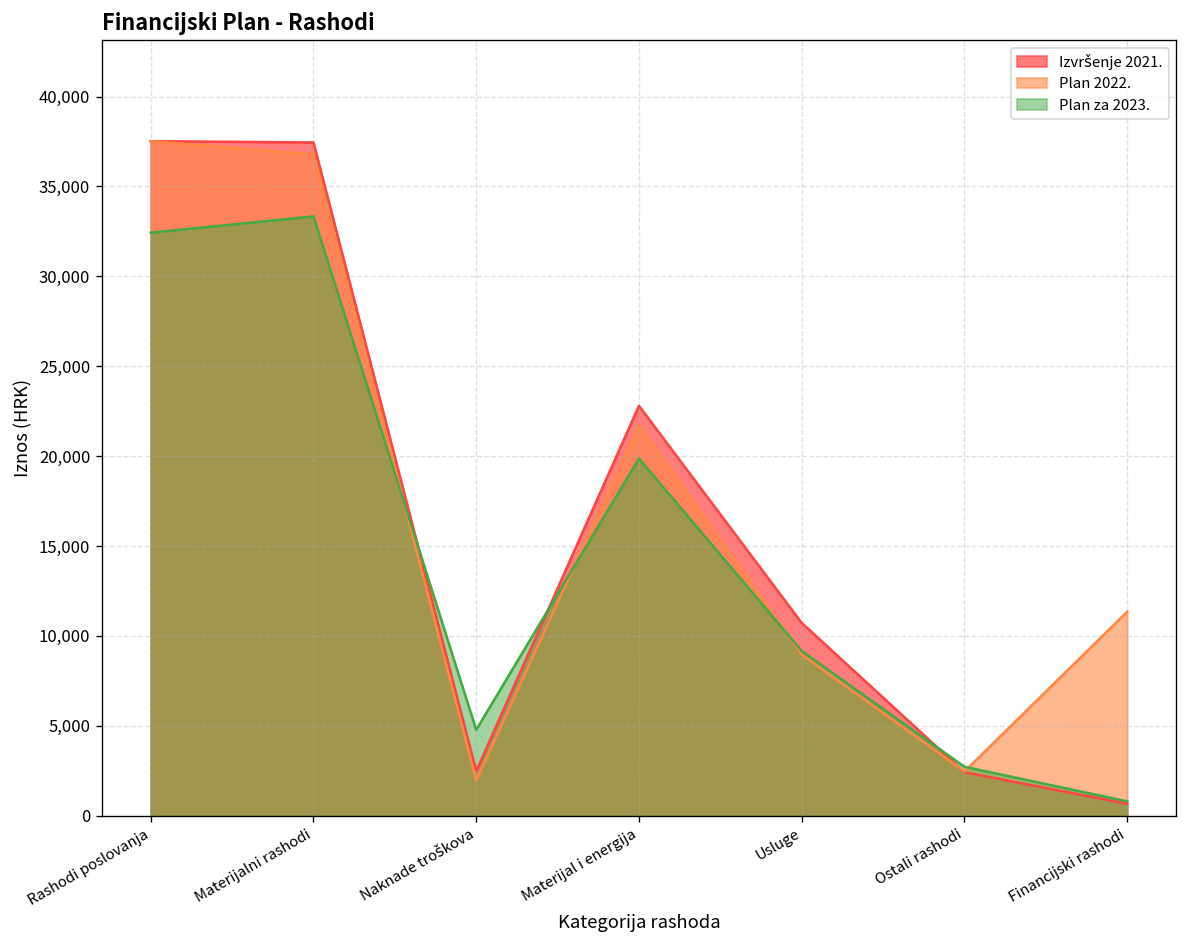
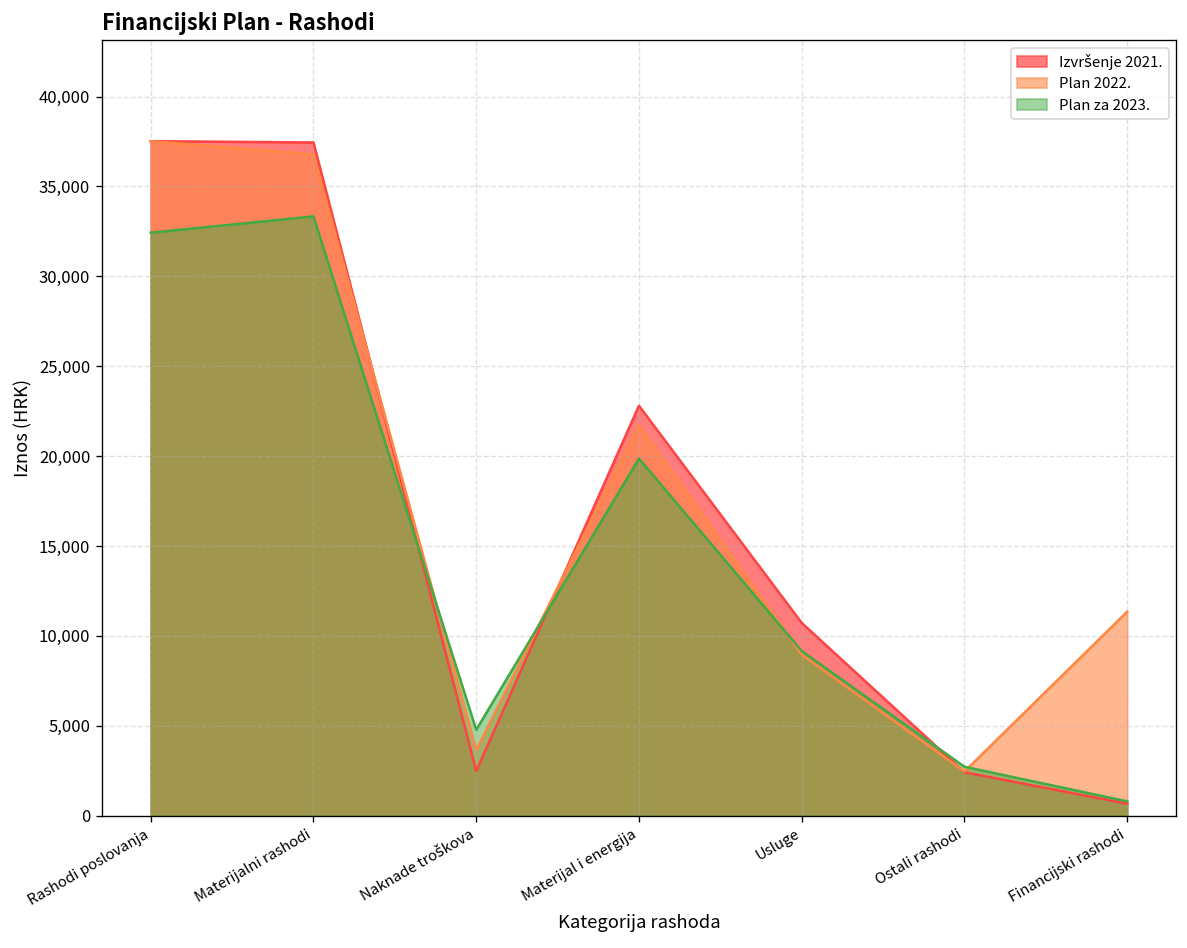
  {
    "Izvršenje 2021.": {
      "Materijalni rashodi": "37,400",
      "Naknade troškova": "2,500",
      "Materijal i energija": "22,800",
      "Usluge": "10,700"
    },
    "Plan 2022.": {
      "Materijalni rashodi": "36,800",
-     "Naknade troškova": "2,000",
+     "Naknade troškova": "3,600",
      "Materijal i energija": "21,700",
      "Usluge": "9,000",
      "Financijski rashodi": "11,300"
    },
    "Plan za 2023.": {
      "Rashodi poslovanja": "32,400",
      "Materijalni rashodi": "33,300",
      "Naknade troškova": "4,800",
      "Materijal i energija": "19,900",
      "Usluge": "9,200",
      "Ostali rashodi": "2,700"
    }
  }
